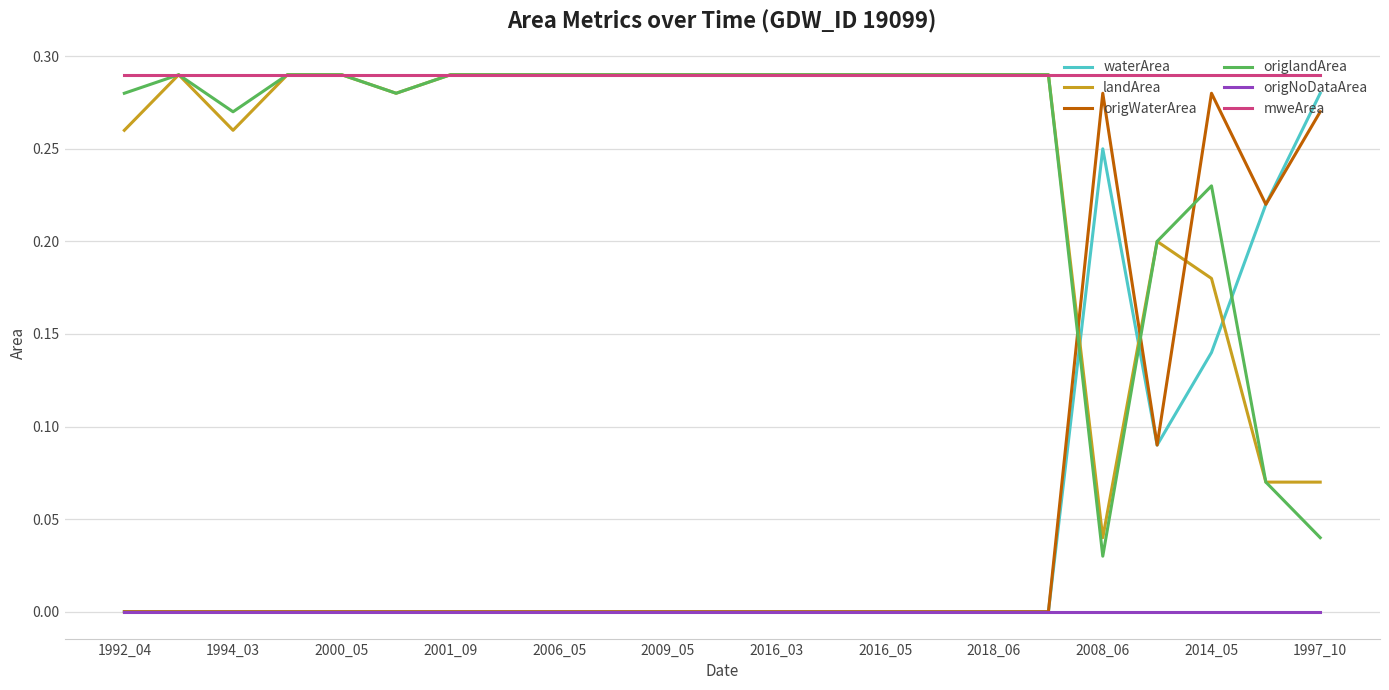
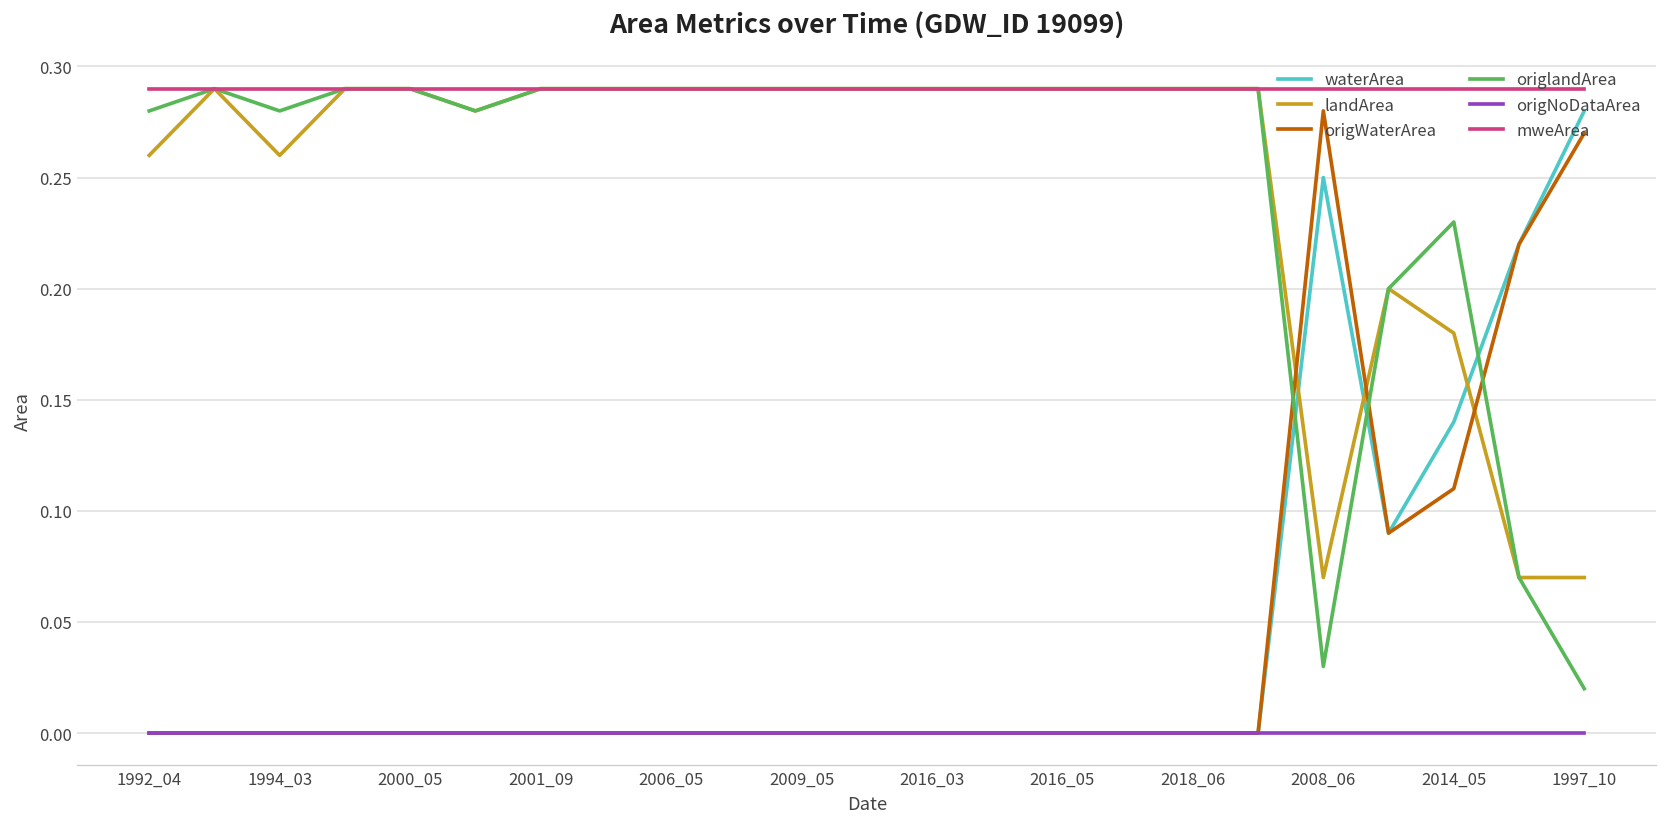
  {
    "waterArea": {
      "2008_06": 0.25,
      "2014_05": 0.14,
      "1997_10": 0.28
    },
    "landArea": {
      "1992_04": 0.26,
      "1994_03": 0.26,
-     "2008_06": 0.04,
+     "2008_06": 0.07,
      "2014_05": 0.18,
      "1997_10": 0.07
    },
    "origWaterArea": {
      "2008_06": 0.28,
-     "2014_05": 0.28,
+     "2014_05": 0.11,
      "1997_10": 0.27
    },
    "origlandArea": {
      "1992_04": 0.28,
-     "1994_03": 0.27,
+     "1994_03": 0.28,
      "2008_06": 0.03,
      "2014_05": 0.23,
-     "1997_10": 0.04
+     "1997_10": 0.02
    },
    "origNoDataArea": {
      "2008_06": 0.00,
      "2014_05": 0.00,
      "1997_10": 0.00
    },
    "mweArea": {
      "1992_04": 0.29,
      "1994_03": 0.29,
      "2008_06": 0.29,
      "2014_05": 0.29,
      "1997_10": 0.29
    }
  }
